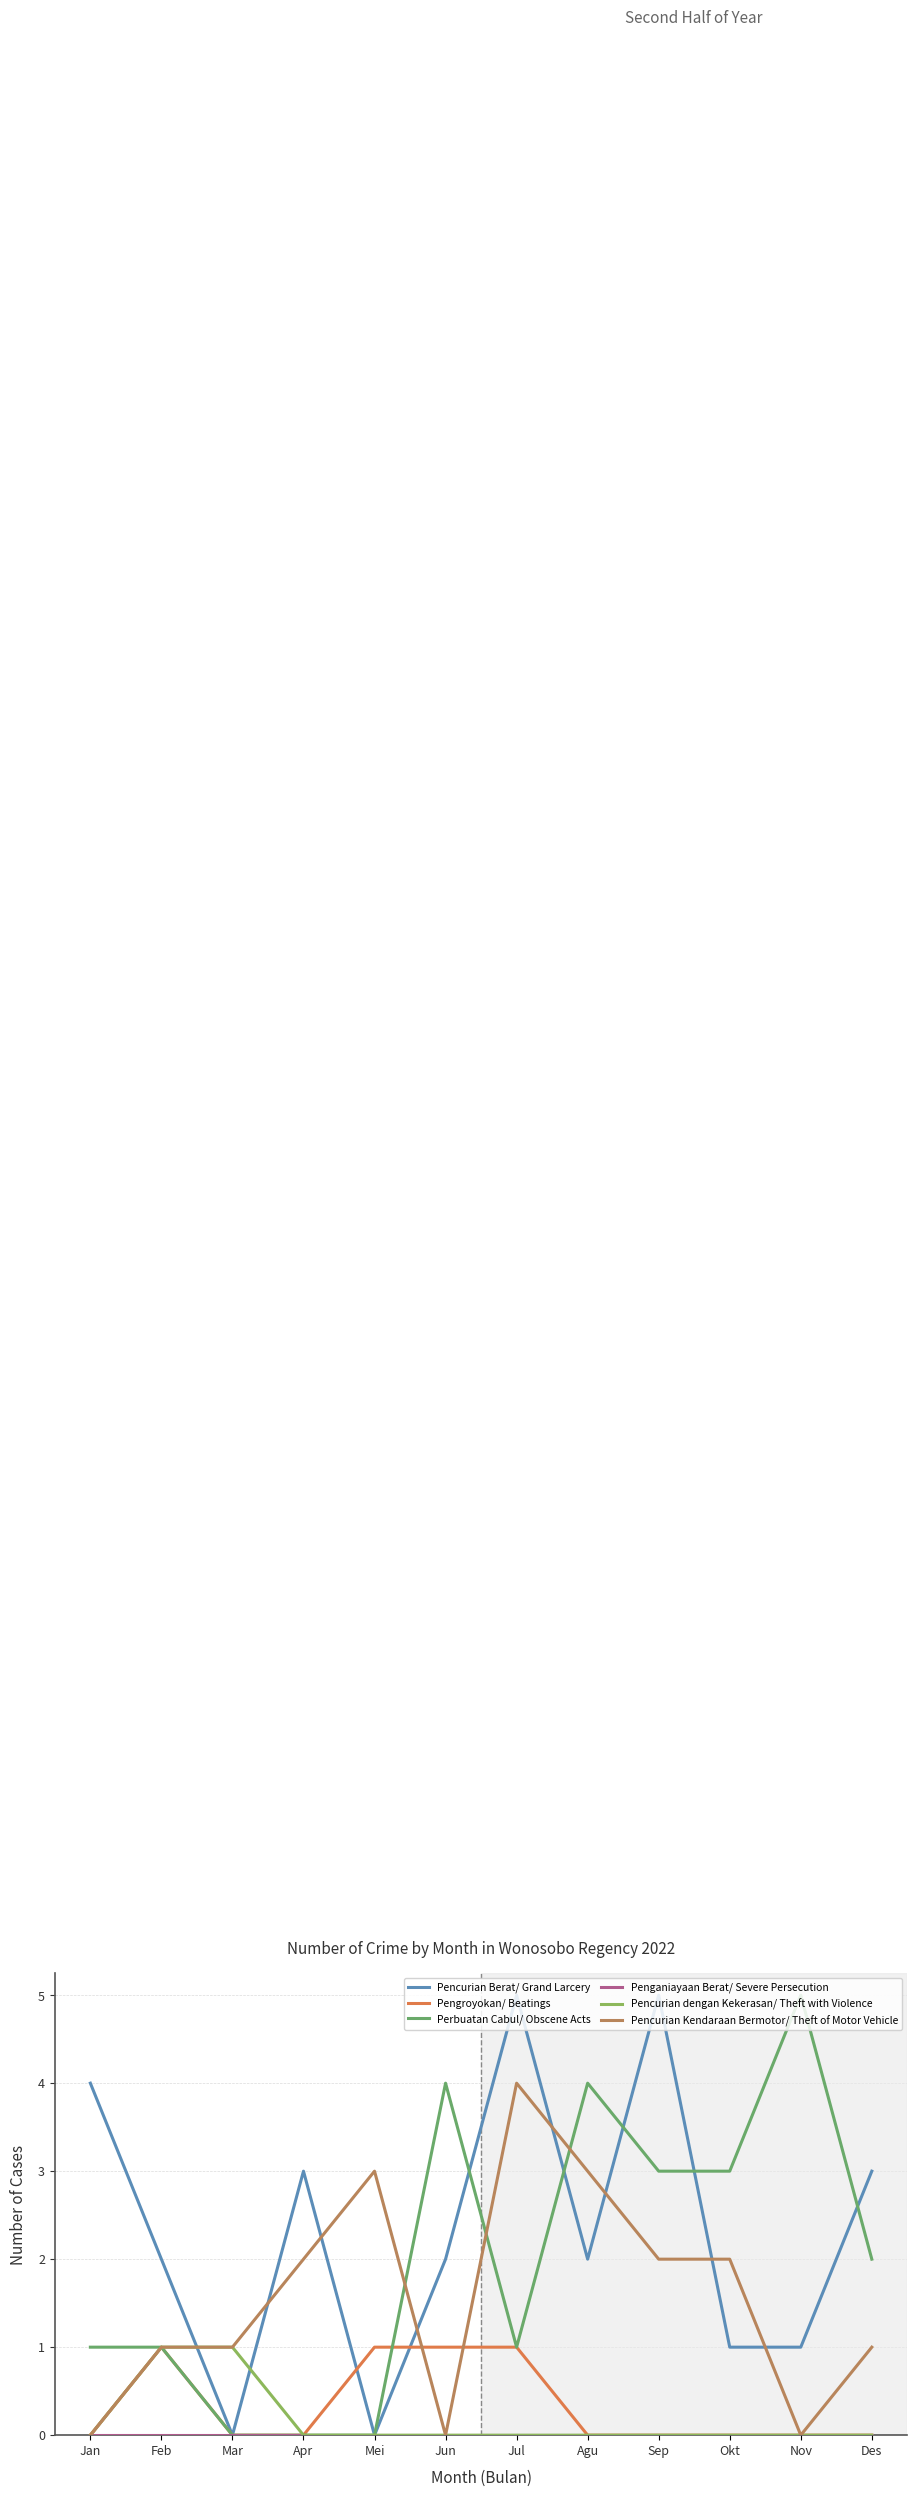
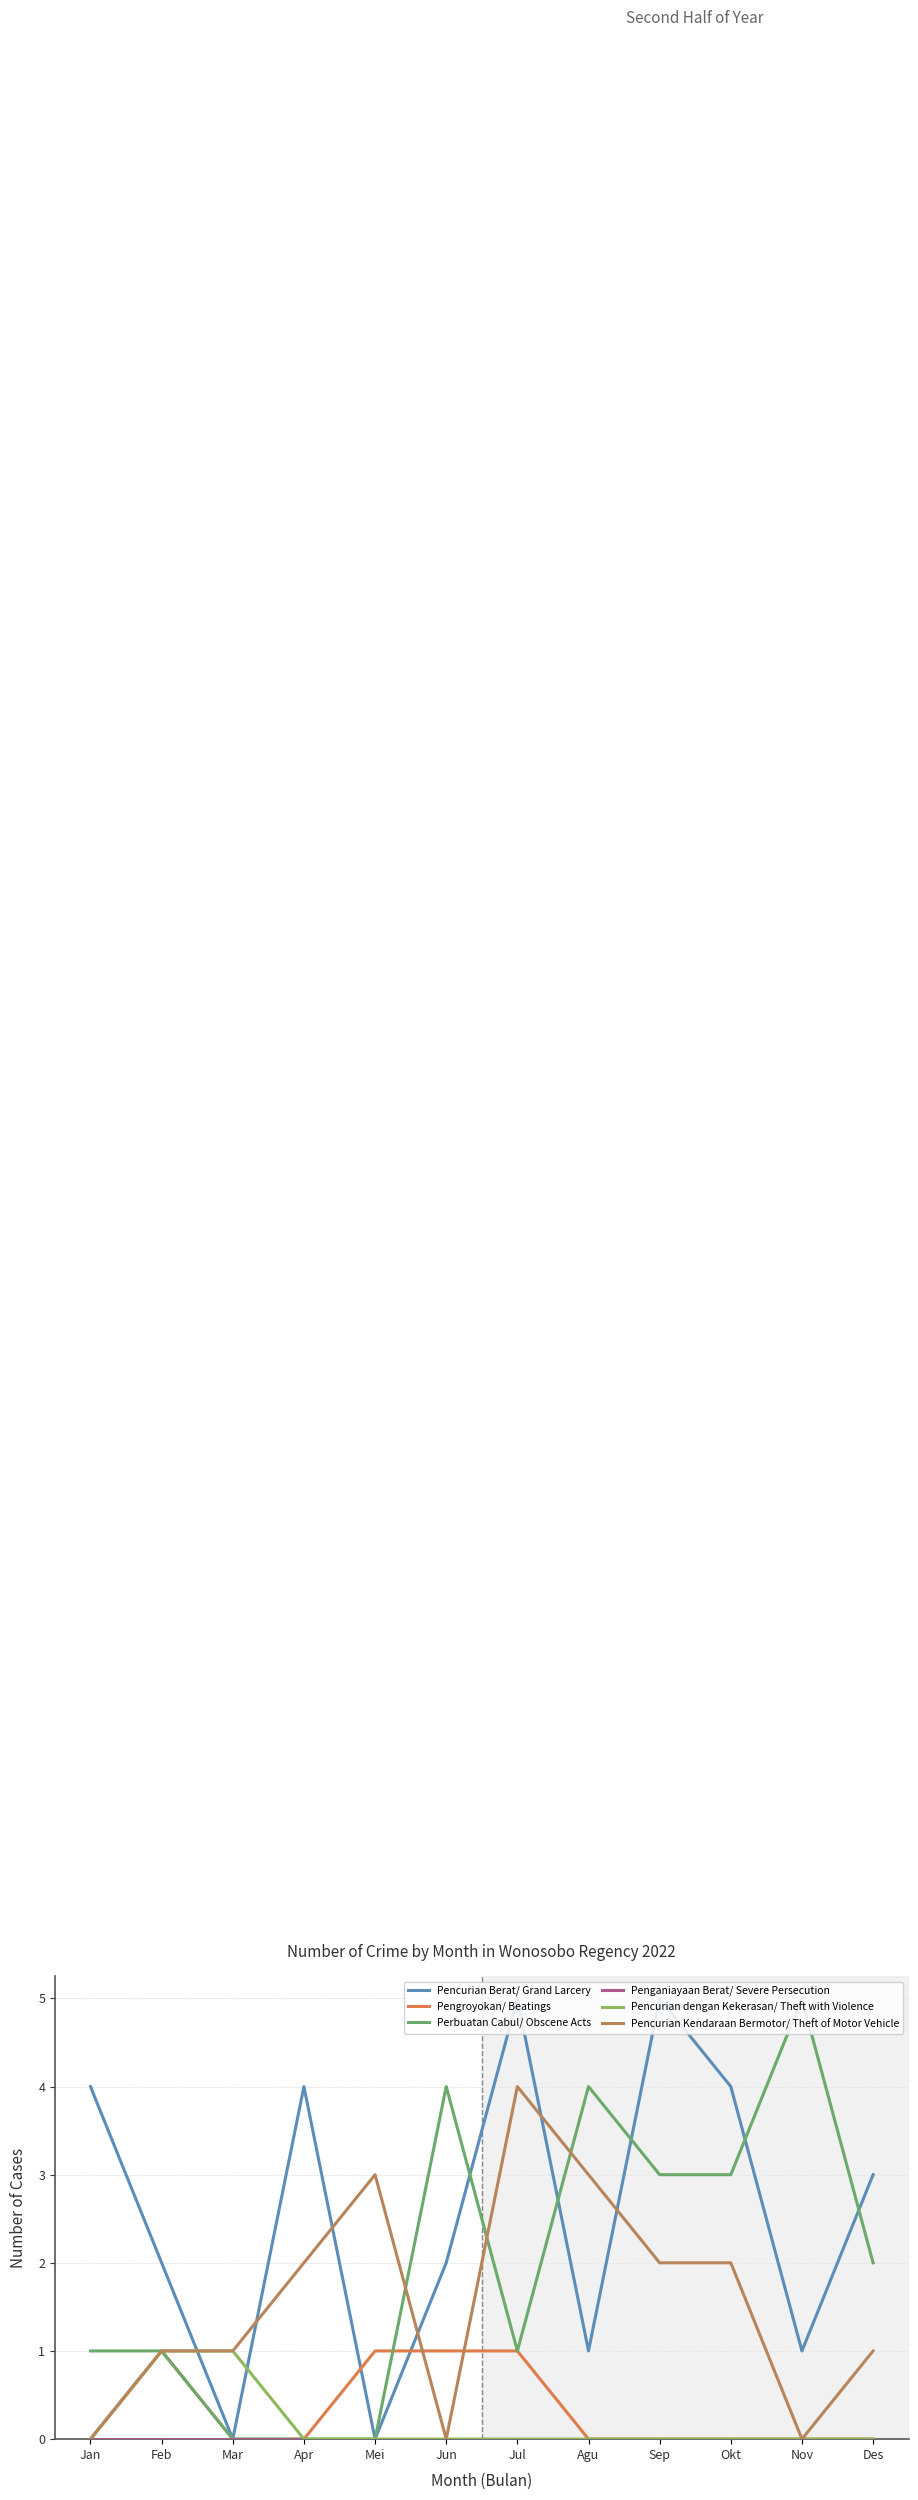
  {
    "Pencurian Berat/ Grand Larcery": {
      "Jan": 4,
      "Feb": 2,
-     "Apr": 3,
+     "Apr": 4,
      "Jun": 2,
-     "Agu": 2,
-     "Okt": 1,
+     "Agu": 1,
+     "Okt": 4,
      "Nov": 1,
      "Des": 3
    },
    "Penganiayaan Berat/ Severe Persecution": {
      "Feb": 0
    }
  }
